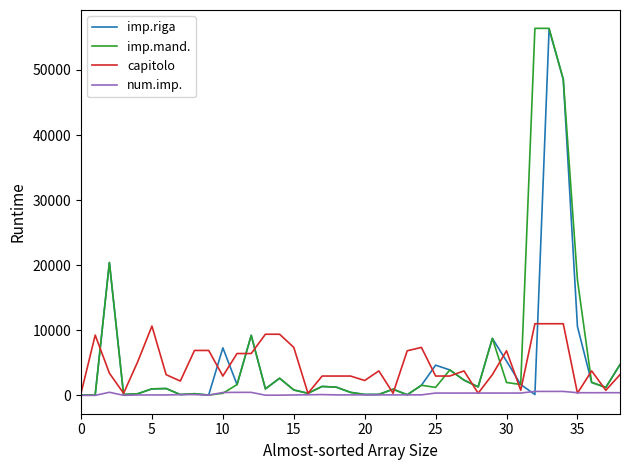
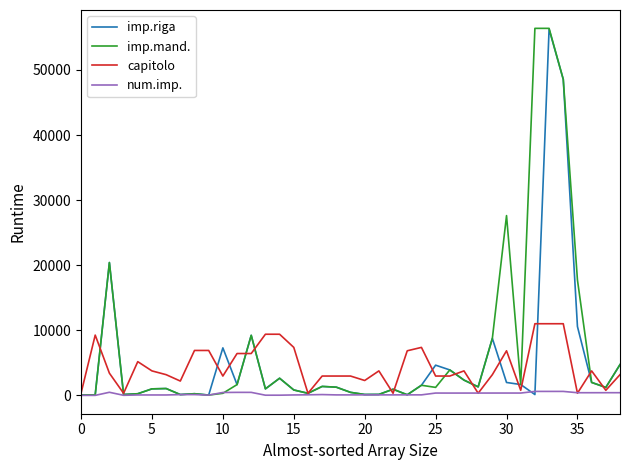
  {
    "imp.riga": {
      "10": 7000,
      "25": 5000,
-     "30": 5000,
+     "30": 2000,
      "35": 11000
    },
    "imp.mand.": {
      "25": 1000,
-     "30": 2000,
+     "30": 28000,
      "35": 18000
    },
    "capitolo": {
-     "5": 11000,
+     "5": 4000,
      "10": 3000,
      "15": 7000,
      "20": 2000,
      "25": 3000,
      "30": 7000
    },
    "num.imp.": {
      "5": 0,
      "15": 0,
      "25": 0,
      "30": 0
    }
  }
